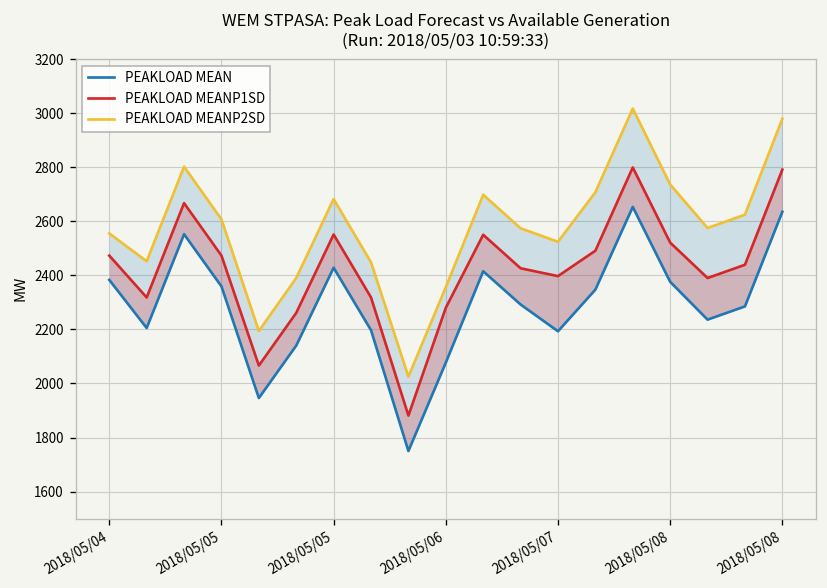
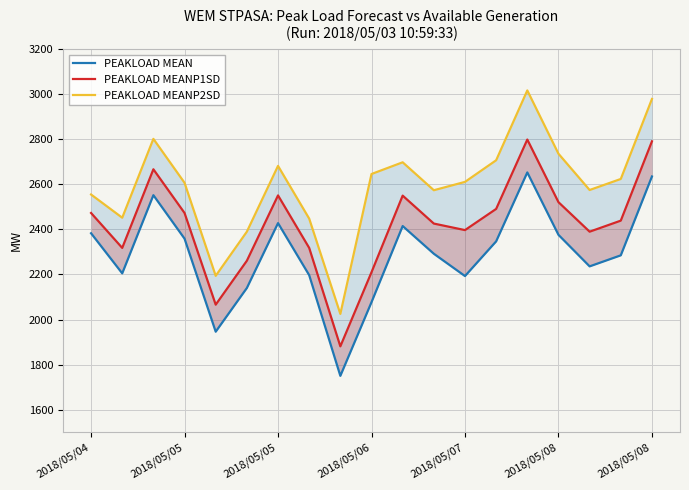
  {
    "PEAKLOAD MEAN": {
      "2018/05/04": 2380,
      "2018/05/06": 2080,
      "2018/05/07": 2190
    },
    "PEAKLOAD MEANP1SD": {
      "2018/05/04": 2470,
-     "2018/05/06": 2280,
+     "2018/05/06": 2210,
      "2018/05/07": 2400
    },
    "PEAKLOAD MEANP2SD": {
      "2018/05/04": 2560,
-     "2018/05/06": 2360,
-     "2018/05/07": 2520
+     "2018/05/06": 2650,
+     "2018/05/07": 2610
    }
  }
